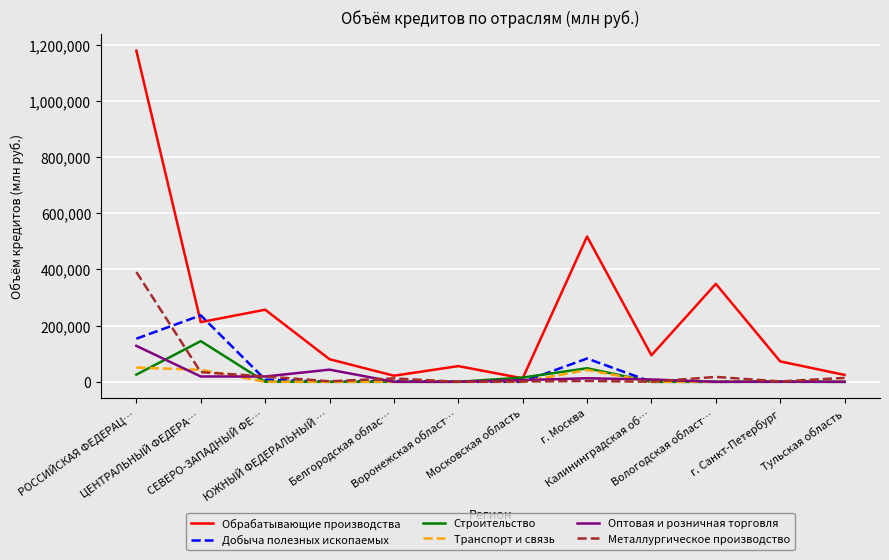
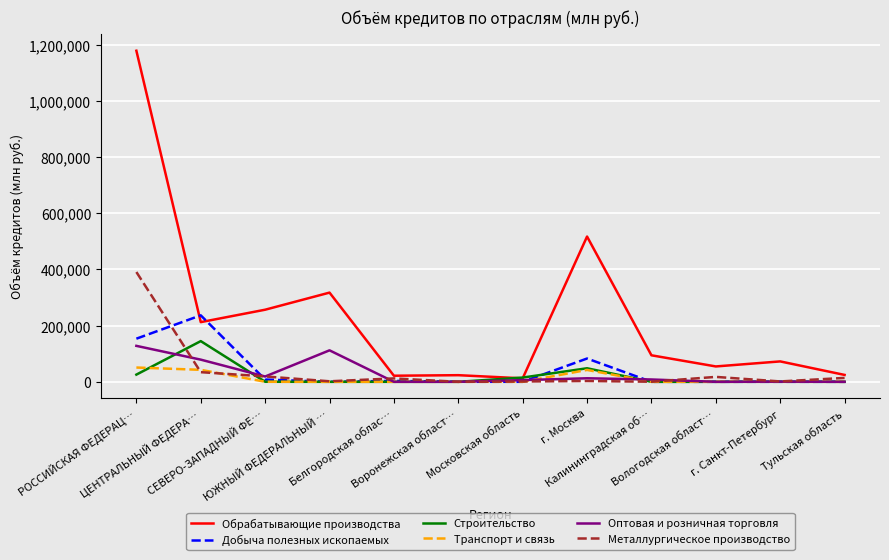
  {
    "Обрабатывающие производства": {
      "РОССИЙСКАЯ ФЕДЕРАЦ…": "1,180,000",
      "ЦЕНТРАЛЬНЫЙ ФЕДЕРА…": "210,000",
      "СЕВЕРО-ЗАПАДНЫЙ ФЕ…": "260,000",
-     "ЮЖНЫЙ ФЕДЕРАЛЬНЫЙ …": "80,000",
+     "ЮЖНЫЙ ФЕДЕРАЛЬНЫЙ …": "320,000",
      "Белгородская облас…": "20,000",
-     "Воронежская област…": "60,000",
+     "Воронежская област…": "20,000",
      "г. Москва": "520,000",
      "Калининградская об…": "90,000",
-     "Вологодская област…": "350,000",
+     "Вологодская област…": "50,000",
      "г. Санкт-Петербург": "70,000",
      "Тульская область": "20,000"
    },
    "Добыча полезных ископаемых": {
      "РОССИЙСКАЯ ФЕДЕРАЦ…": "150,000",
      "ЦЕНТРАЛЬНЫЙ ФЕДЕРА…": "240,000",
      "г. Москва": "80,000"
    },
    "Строительство": {
      "РОССИЙСКАЯ ФЕДЕРАЦ…": "30,000",
      "ЦЕНТРАЛЬНЫЙ ФЕДЕРА…": "140,000"
    },
    "Транспорт и связь": {
      "РОССИЙСКАЯ ФЕДЕРАЦ…": "50,000"
    },
    "Оптовая и розничная торговля": {
      "РОССИЙСКАЯ ФЕДЕРАЦ…": "130,000",
-     "ЦЕНТРАЛЬНЫЙ ФЕДЕРА…": "20,000",
-     "ЮЖНЫЙ ФЕДЕРАЛЬНЫЙ …": "40,000",
+     "ЦЕНТРАЛЬНЫЙ ФЕДЕРА…": "80,000",
+     "ЮЖНЫЙ ФЕДЕРАЛЬНЫЙ …": "110,000",
      "г. Москва": "10,000"
    },
    "Металлургическое производство": {
      "РОССИЙСКАЯ ФЕДЕРАЦ…": "390,000",
      "г. Москва": "0",
      "Вологодская област…": "20,000",
      "Тульская область": "10,000"
    }
  }
